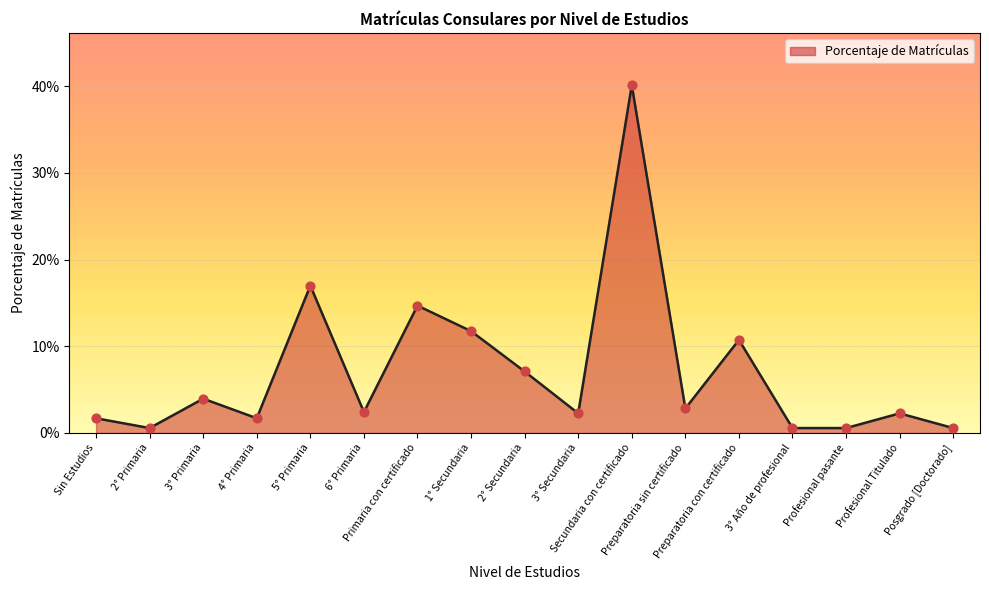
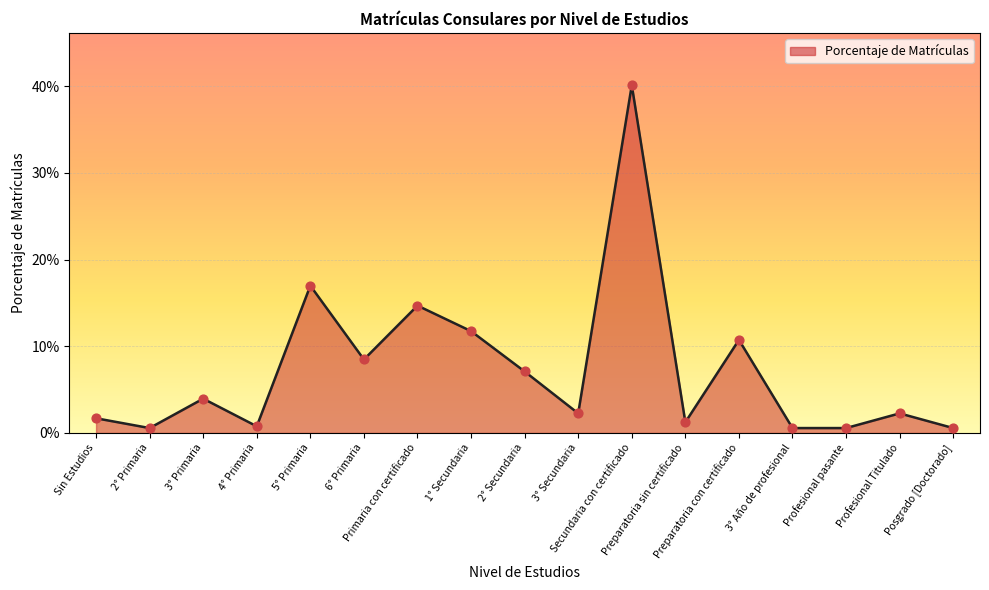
  {
    "Sin Estudios": "2%",
    "2° Primaria": "1%",
    "3° Primaria": "4%",
-   "4° Primaria": "2%",
+   "4° Primaria": "1%",
    "5° Primaria": "17%",
-   "6° Primaria": "2%",
+   "6° Primaria": "8%",
    "Primaria con certificado": "15%",
    "1° Secundaria": "12%",
    "2° Secundaria": "7%",
    "3° Secundaria": "2%",
    "Secundaria con certificado": "40%",
-   "Preparatoria sin certificado": "3%",
+   "Preparatoria sin certificado": "1%",
    "Preparatoria con certificado": "11%",
    "3° Año de profesional": "1%",
    "Profesional pasante": "1%",
    "Profesional Titulado": "2%",
    "Posgrado [Doctorado]": "1%"
  }
